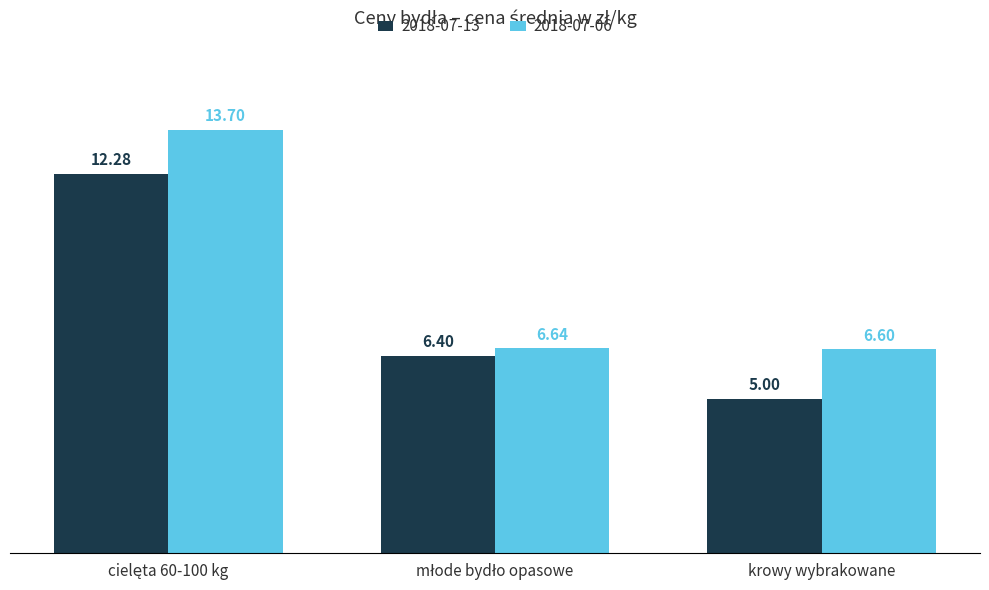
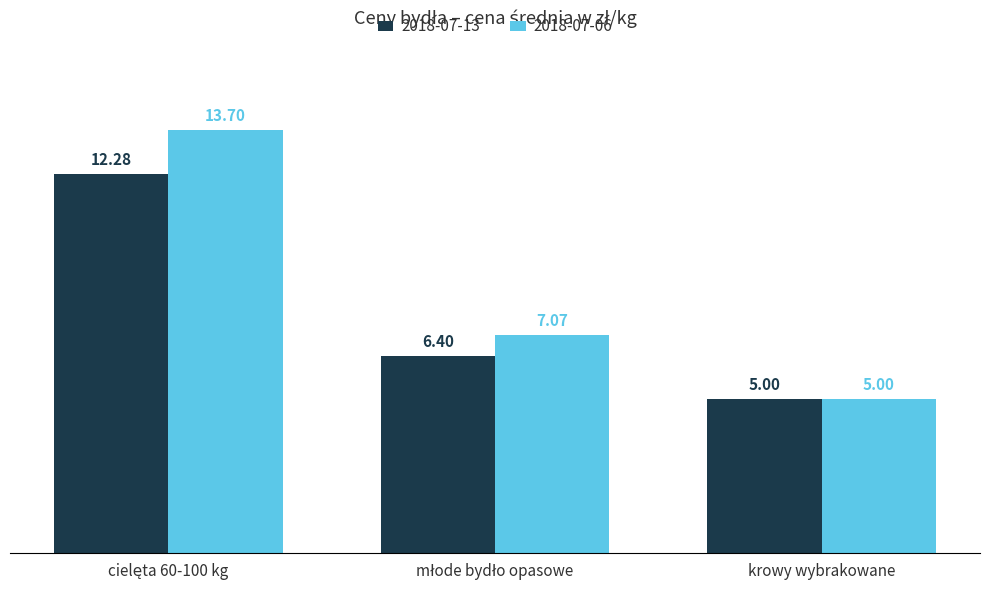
  {
    "2018-07-13": {
      "cielęta 60-100 kg": 12.28,
      "młode bydło opasowe": 6.40,
      "krowy wybrakowane": 5.00
    },
    "2018-07-06": {
      "cielęta 60-100 kg": 13.70,
-     "młode bydło opasowe": 6.64,
-     "krowy wybrakowane": 6.60
+     "młode bydło opasowe": 7.07,
+     "krowy wybrakowane": 5.00
    }
  }
